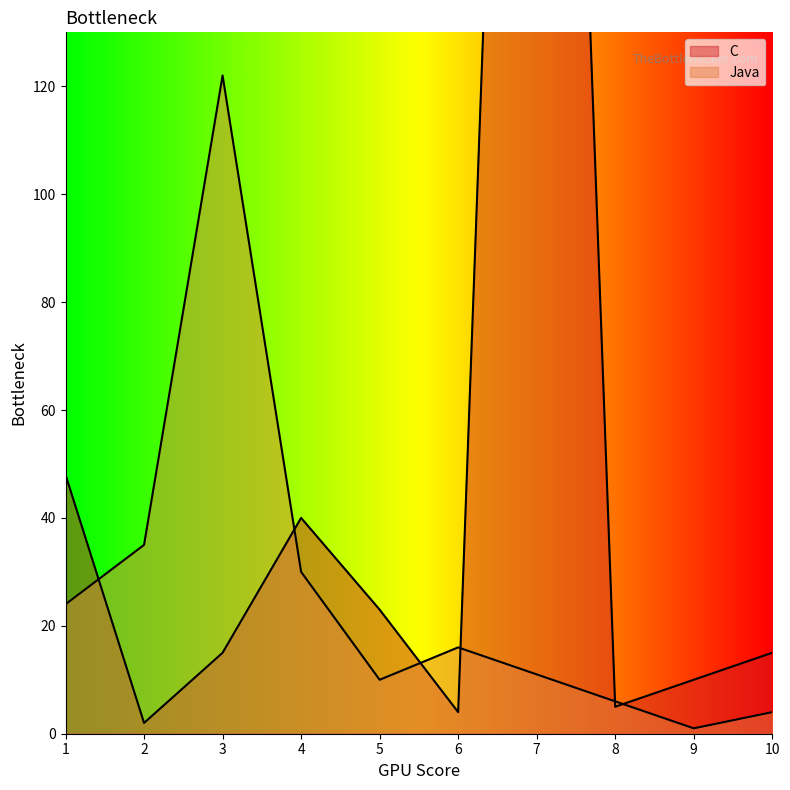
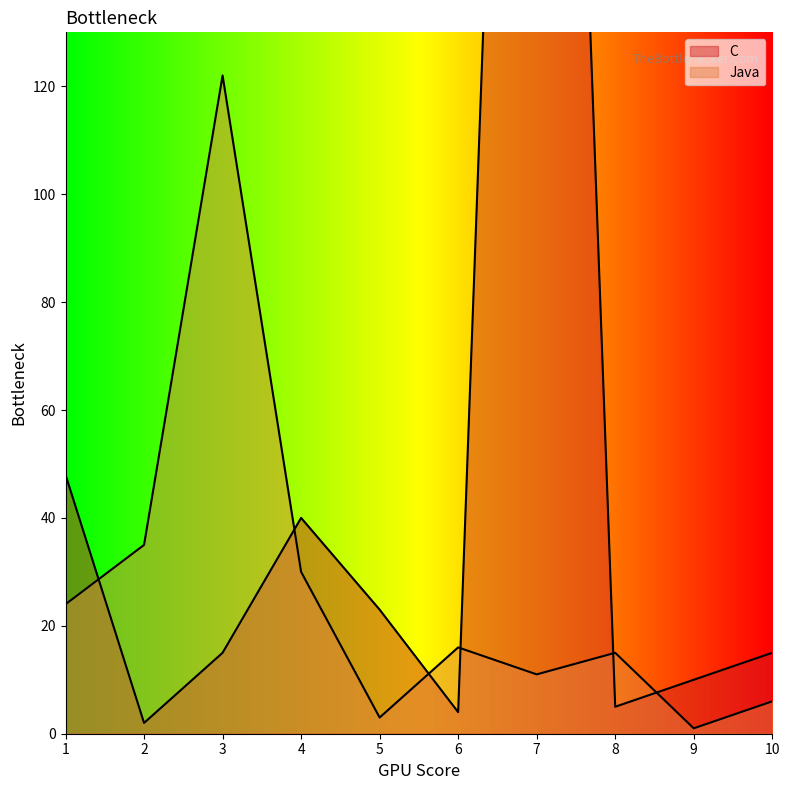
  {
    "C": {
      "1": 48,
      "2": 2,
      "3": 15,
      "4": 40,
      "5": 23,
      "6": 4,
      "8": 5,
      "9": 10,
      "10": 15
    },
    "Java": {
      "1": 24,
      "2": 35,
      "3": 122,
      "4": 30,
-     "5": 10,
+     "5": 3,
      "6": 16,
      "7": 11,
-     "8": 6,
+     "8": 15,
      "9": 1,
-     "10": 4
+     "10": 6
    }
  }
